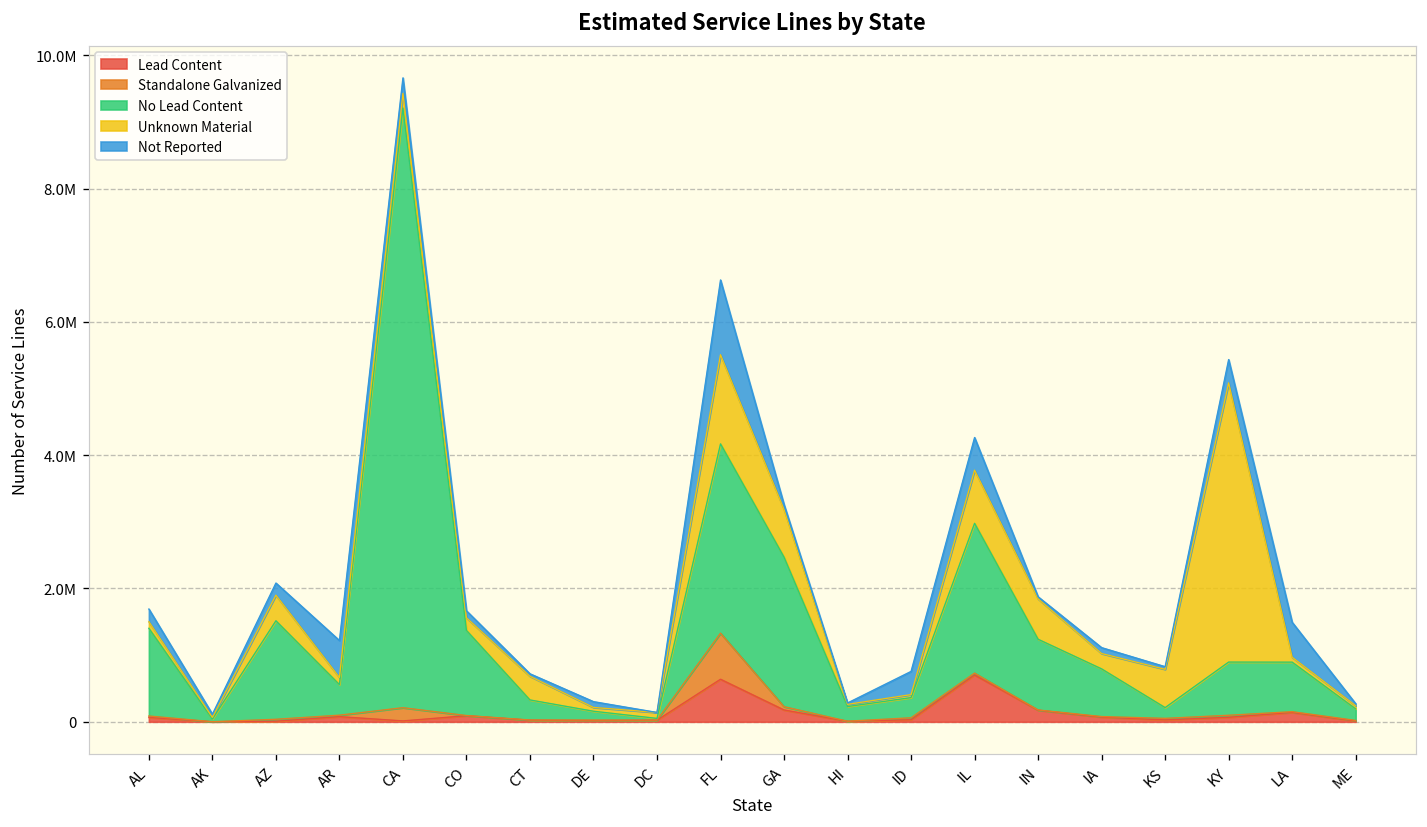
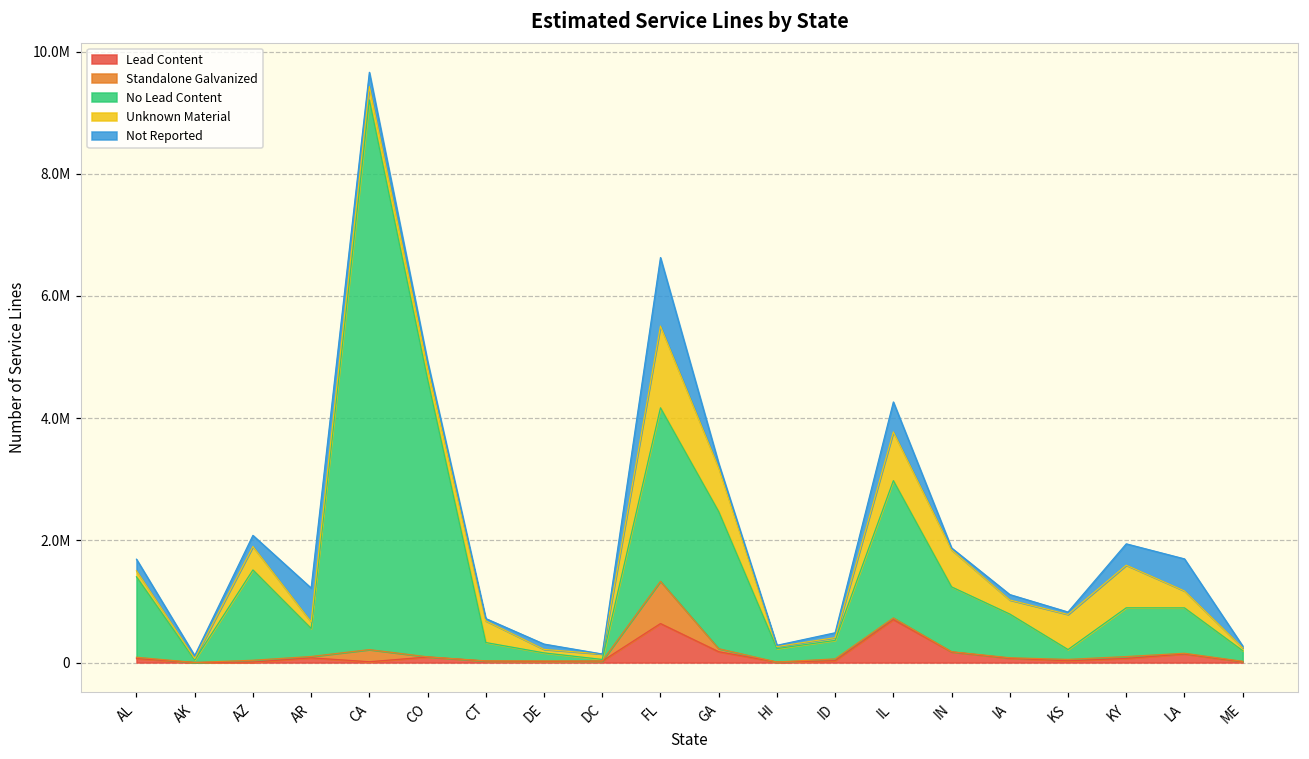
  {
    "No Lead Content": {
      "AL": 1300000,
      "AZ": 1500000,
      "AR": 500000,
      "CA": 9000000,
-     "CO": 1300000,
+     "CO": 4500000,
      "CT": 300000,
      "DE": 100000,
      "FL": 2800000,
      "GA": 2200000,
      "IL": 2200000,
      "IN": 1100000,
      "IA": 700000,
      "KS": 200000,
      "KY": 800000,
      "LA": 700000,
      "ME": 200000
    },
    "Unknown Material": {
      "AL": 100000,
      "AZ": 400000,
      "AR": 100000,
      "CA": 200000,
      "CO": 200000,
      "DE": 100000,
      "FL": 1300000,
      "GA": 700000,
      "IL": 800000,
      "IA": 200000,
-     "KY": 4200000,
-     "LA": 100000
+     "KY": 700000,
+     "LA": 300000
    },
    "Not Reported": {
      "AL": 200000,
      "AK": 0,
      "AZ": 200000,
      "AR": 600000,
      "CA": 200000,
      "CO": 100000,
      "DE": 100000,
      "FL": 1100000,
      "GA": 100000,
-     "ID": 300000,
+     "ID": 100000,
      "IL": 500000,
      "IA": 100000,
      "KY": 300000,
      "LA": 500000
    }
  }
